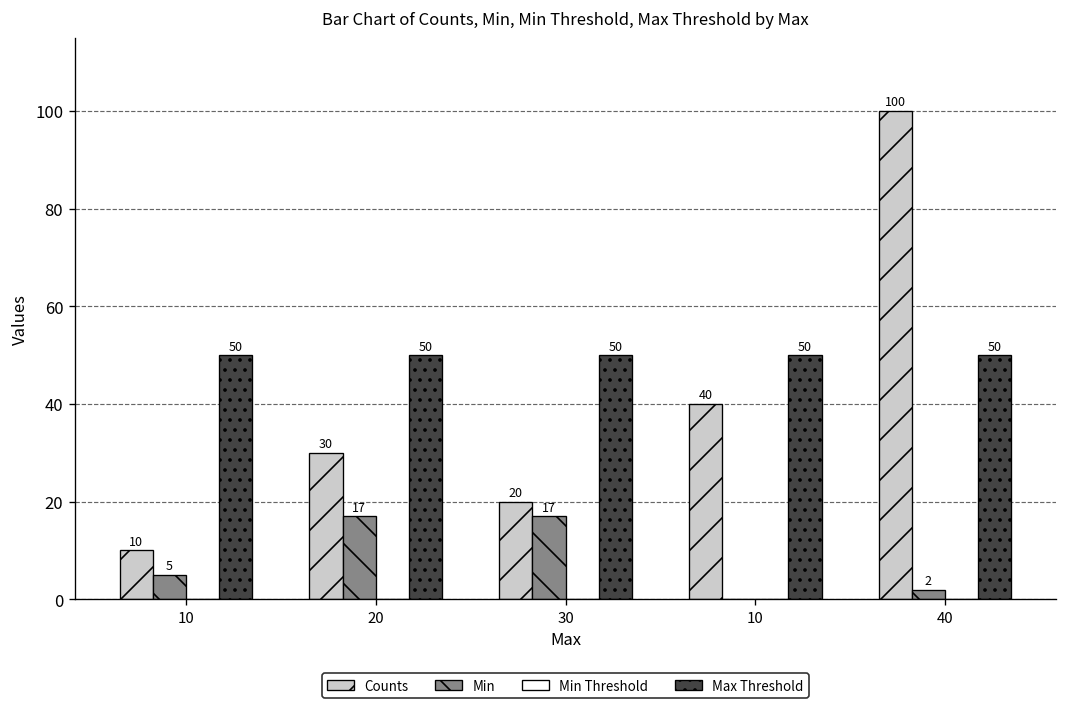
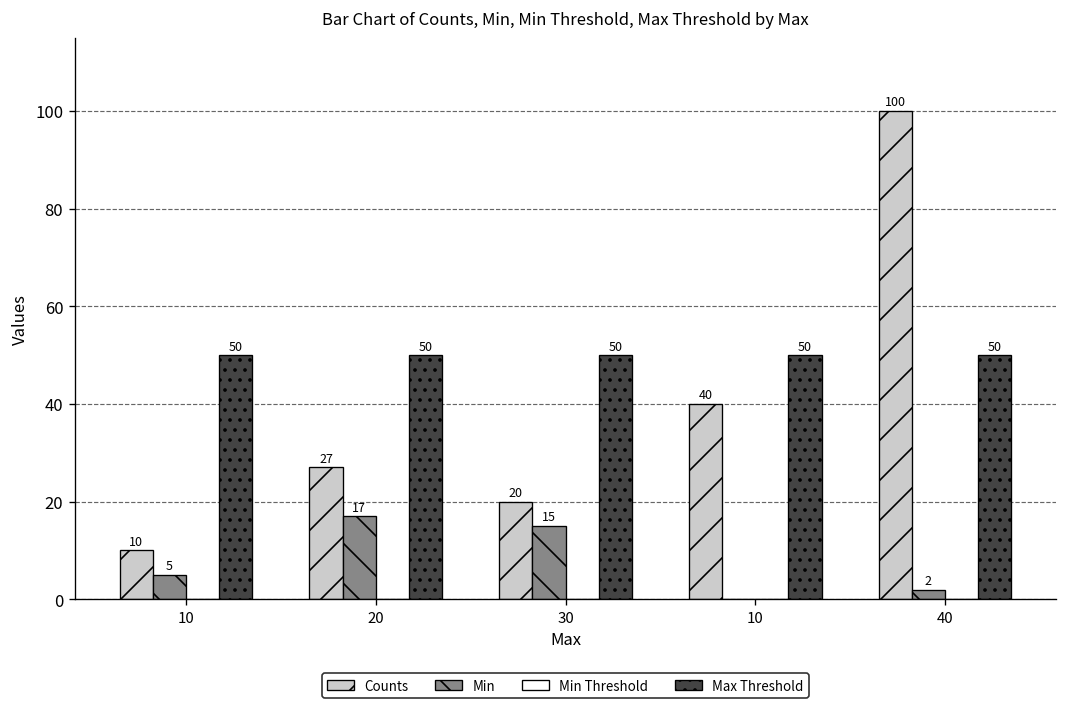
  {
    "Counts": {
-     "20": 30,
+     "20": 27,
      "30": 20,
      "40": 100
    },
    "Min": {
      "20": 17,
-     "30": 17,
+     "30": 15,
      "40": 2
    },
    "Min Threshold": {
      "20": 0,
      "30": 0,
      "40": 0
    },
    "Max Threshold": {
      "20": 50,
      "30": 50,
      "40": 50
    }
  }
